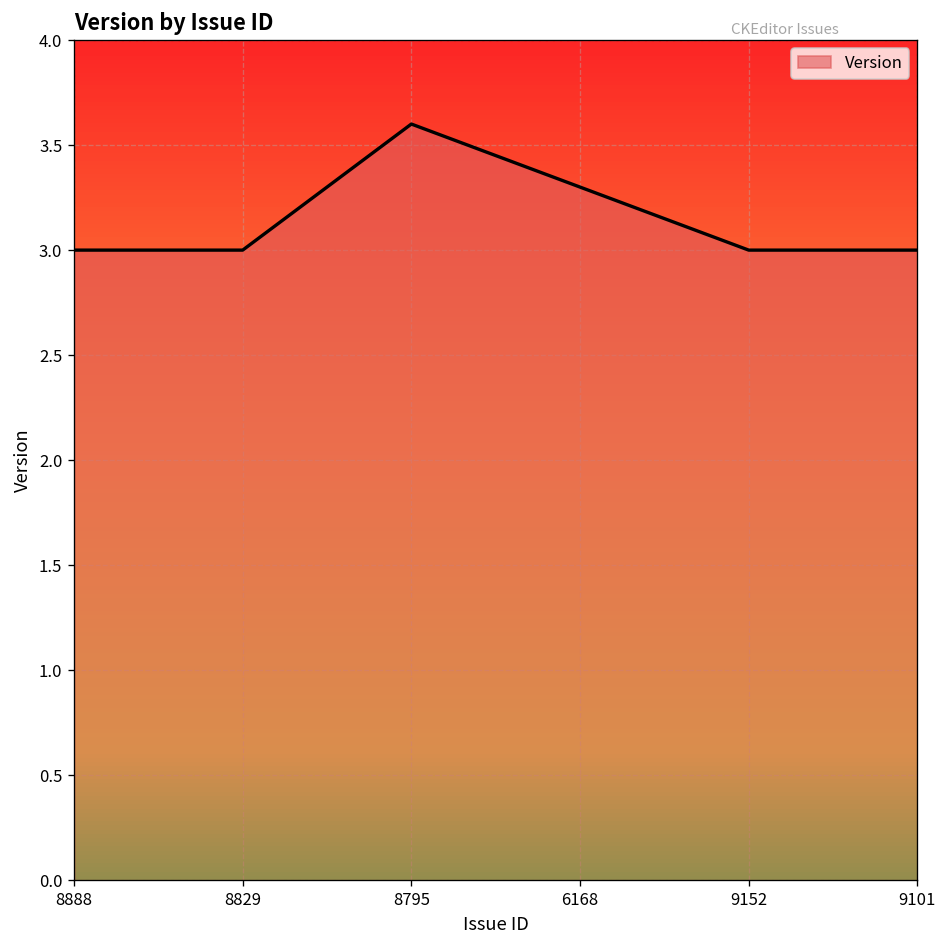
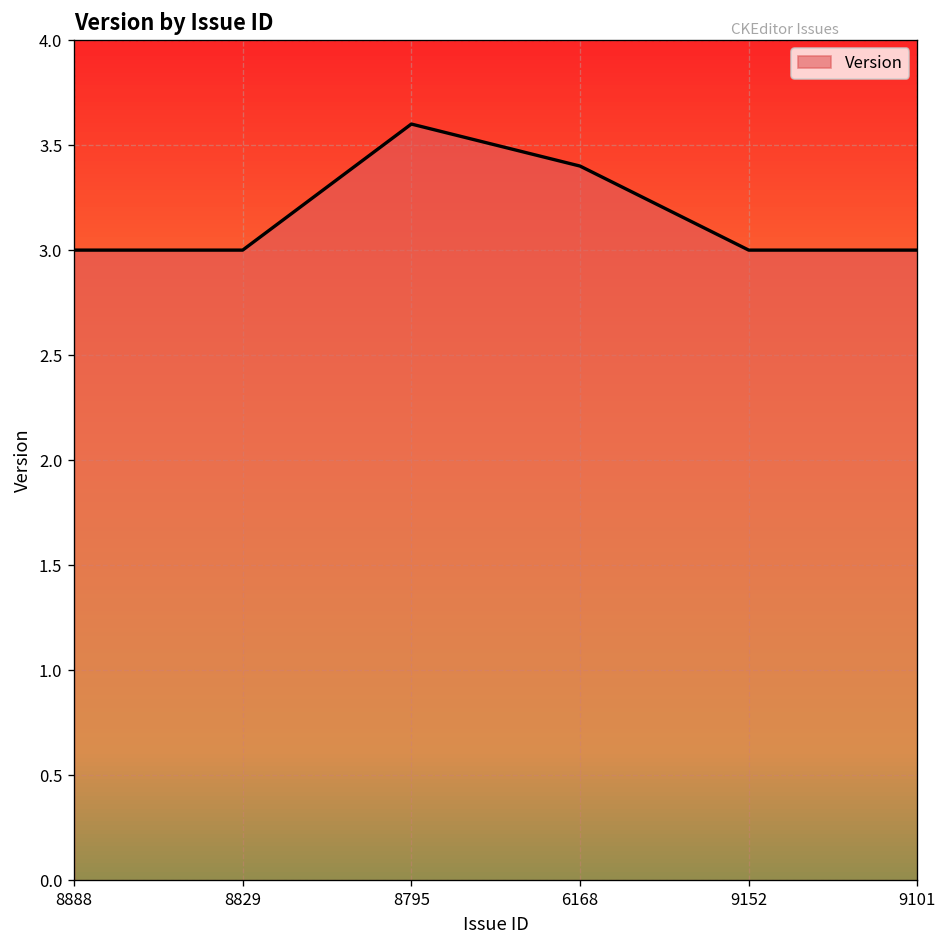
  {
    "8888": 3.0,
    "8829": 3.0,
    "8795": 3.6,
-   "6168": 3.3,
+   "6168": 3.4,
    "9152": 3.0,
    "9101": 3.0
  }
